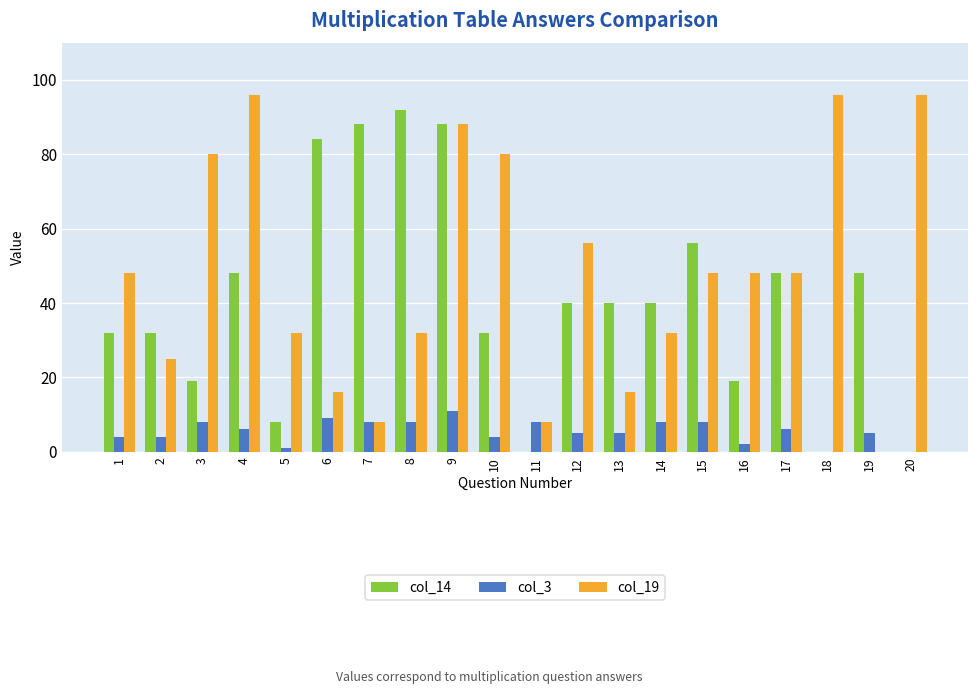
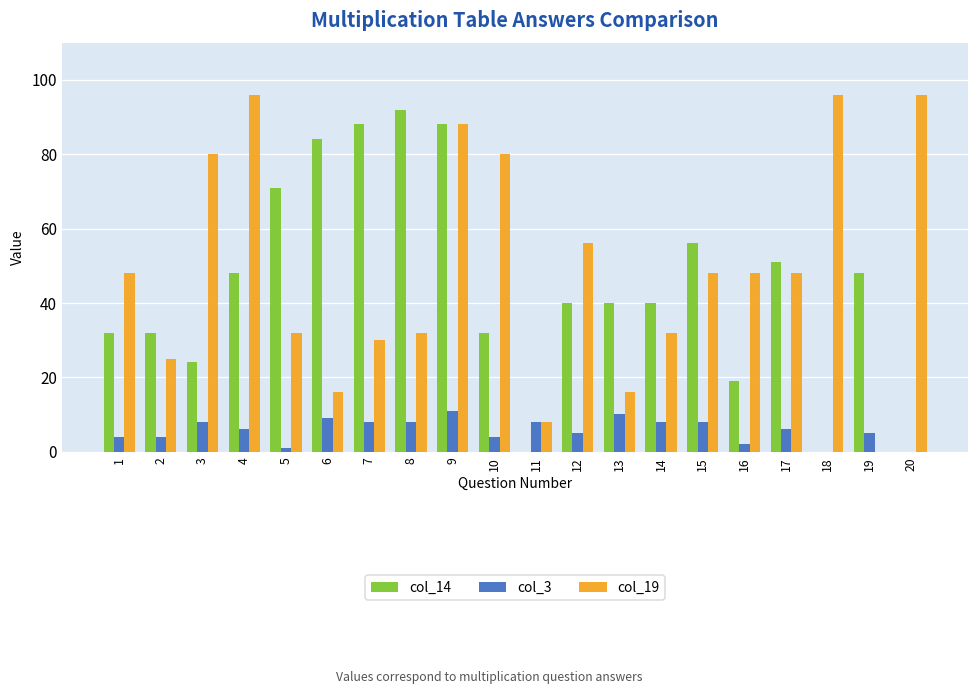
  {
    "col_14": {
      "1": 32,
      "2": 32,
-     "3": 19,
+     "3": 24,
      "4": 48,
-     "5": 8,
+     "5": 71,
      "6": 84,
      "7": 88,
      "8": 92,
      "9": 88,
      "10": 32,
      "11": 0,
      "12": 40,
      "13": 40,
      "14": 40,
      "15": 56,
      "16": 19,
-     "17": 48,
+     "17": 51,
      "18": 0,
      "19": 48,
      "20": 0
    },
    "col_3": {
      "1": 4,
      "2": 4,
      "3": 8,
      "4": 6,
      "5": 1,
      "6": 9,
      "7": 8,
      "8": 8,
      "9": 11,
      "10": 4,
      "11": 8,
      "12": 5,
-     "13": 5,
+     "13": 10,
      "14": 8,
      "15": 8,
      "16": 2,
      "17": 6,
      "18": 0,
      "19": 5,
      "20": 0
    },
    "col_19": {
      "1": 48,
      "2": 25,
      "3": 80,
      "4": 96,
      "5": 32,
      "6": 16,
-     "7": 8,
+     "7": 30,
      "8": 32,
      "9": 88,
      "10": 80,
      "11": 8,
      "12": 56,
      "13": 16,
      "14": 32,
      "15": 48,
      "16": 48,
      "17": 48,
      "18": 96,
      "19": 0,
      "20": 96
    }
  }
